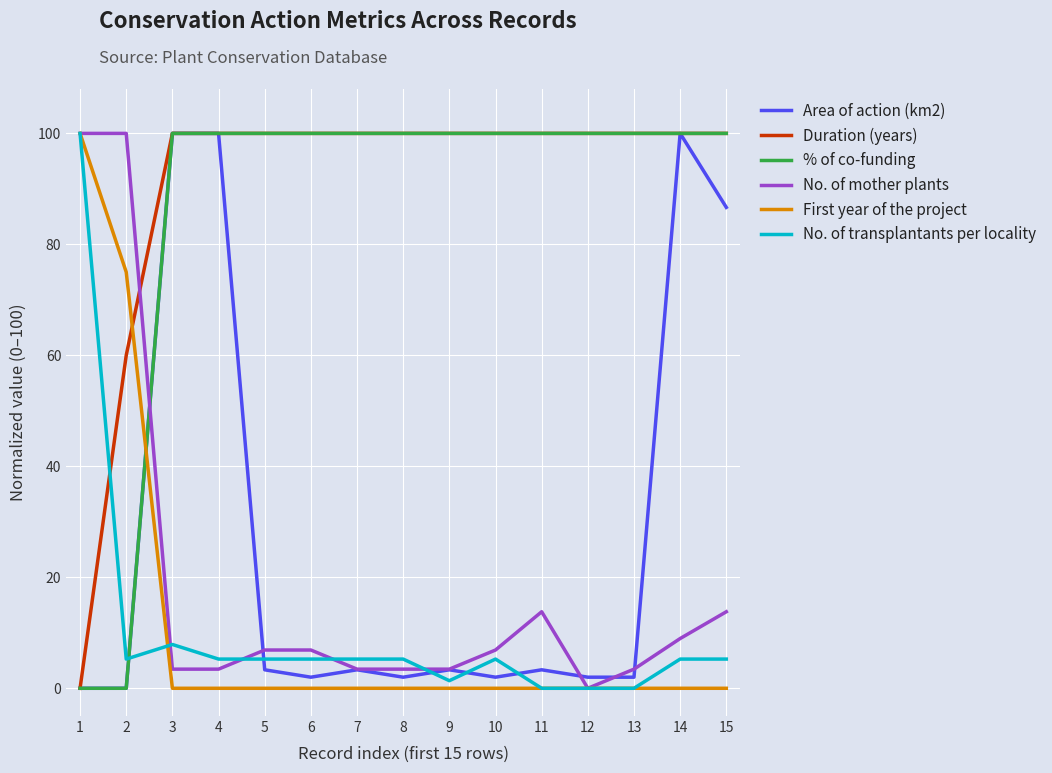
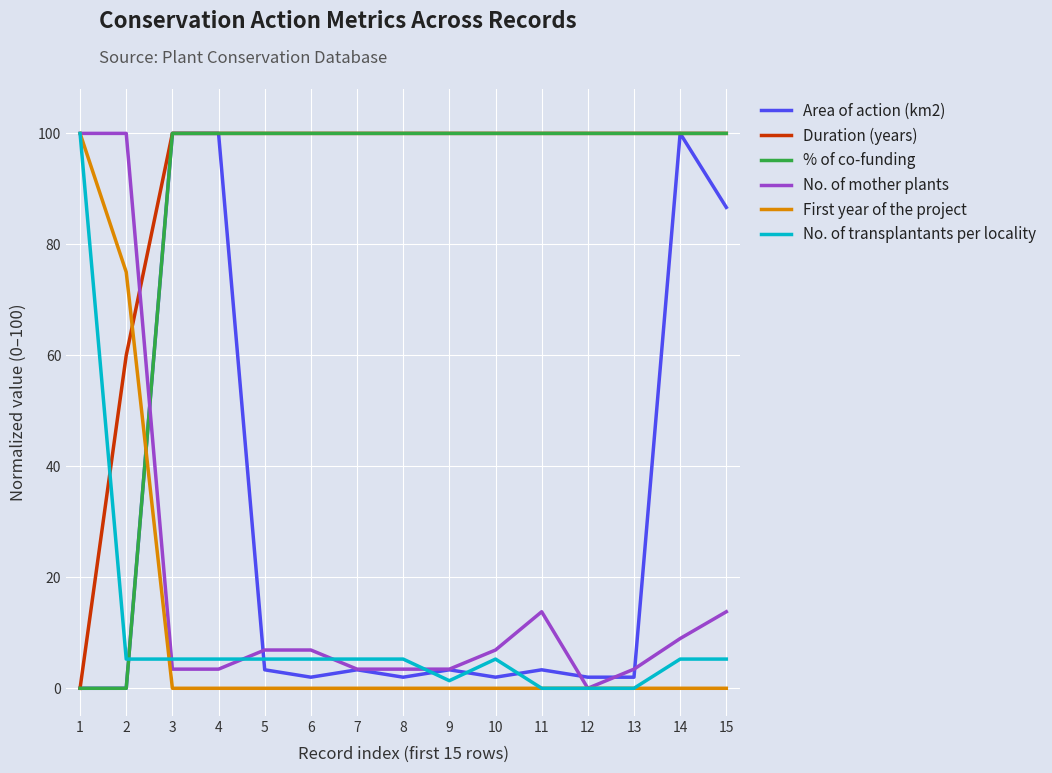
  {
    "Area of action (km2)": {
      "5": 3,
      "6": 2,
      "8": 2,
      "10": 2,
      "11": 3,
      "12": 2,
      "13": 2,
      "15": 87
    },
    "Duration (years)": {
      "2": 60
    },
    "No. of mother plants": {
      "2": 100,
      "3": 3,
      "4": 3,
      "5": 7,
      "6": 7,
      "8": 3,
      "10": 7,
      "11": 14,
      "13": 3,
      "14": 9,
      "15": 14
    },
    "First year of the project": {
      "2": 75,
      "3": 0,
      "4": 0,
      "5": 0,
      "6": 0,
      "7": 0,
      "8": 0,
      "9": 0,
      "10": 0,
      "14": 0,
      "15": 0
    },
    "No. of transplantants per locality": {
      "2": 5,
-     "3": 8,
+     "3": 5,
      "4": 5,
      "5": 5,
      "6": 5,
      "7": 5,
      "8": 5,
      "9": 1,
      "10": 5,
      "14": 5,
      "15": 5
    }
  }
